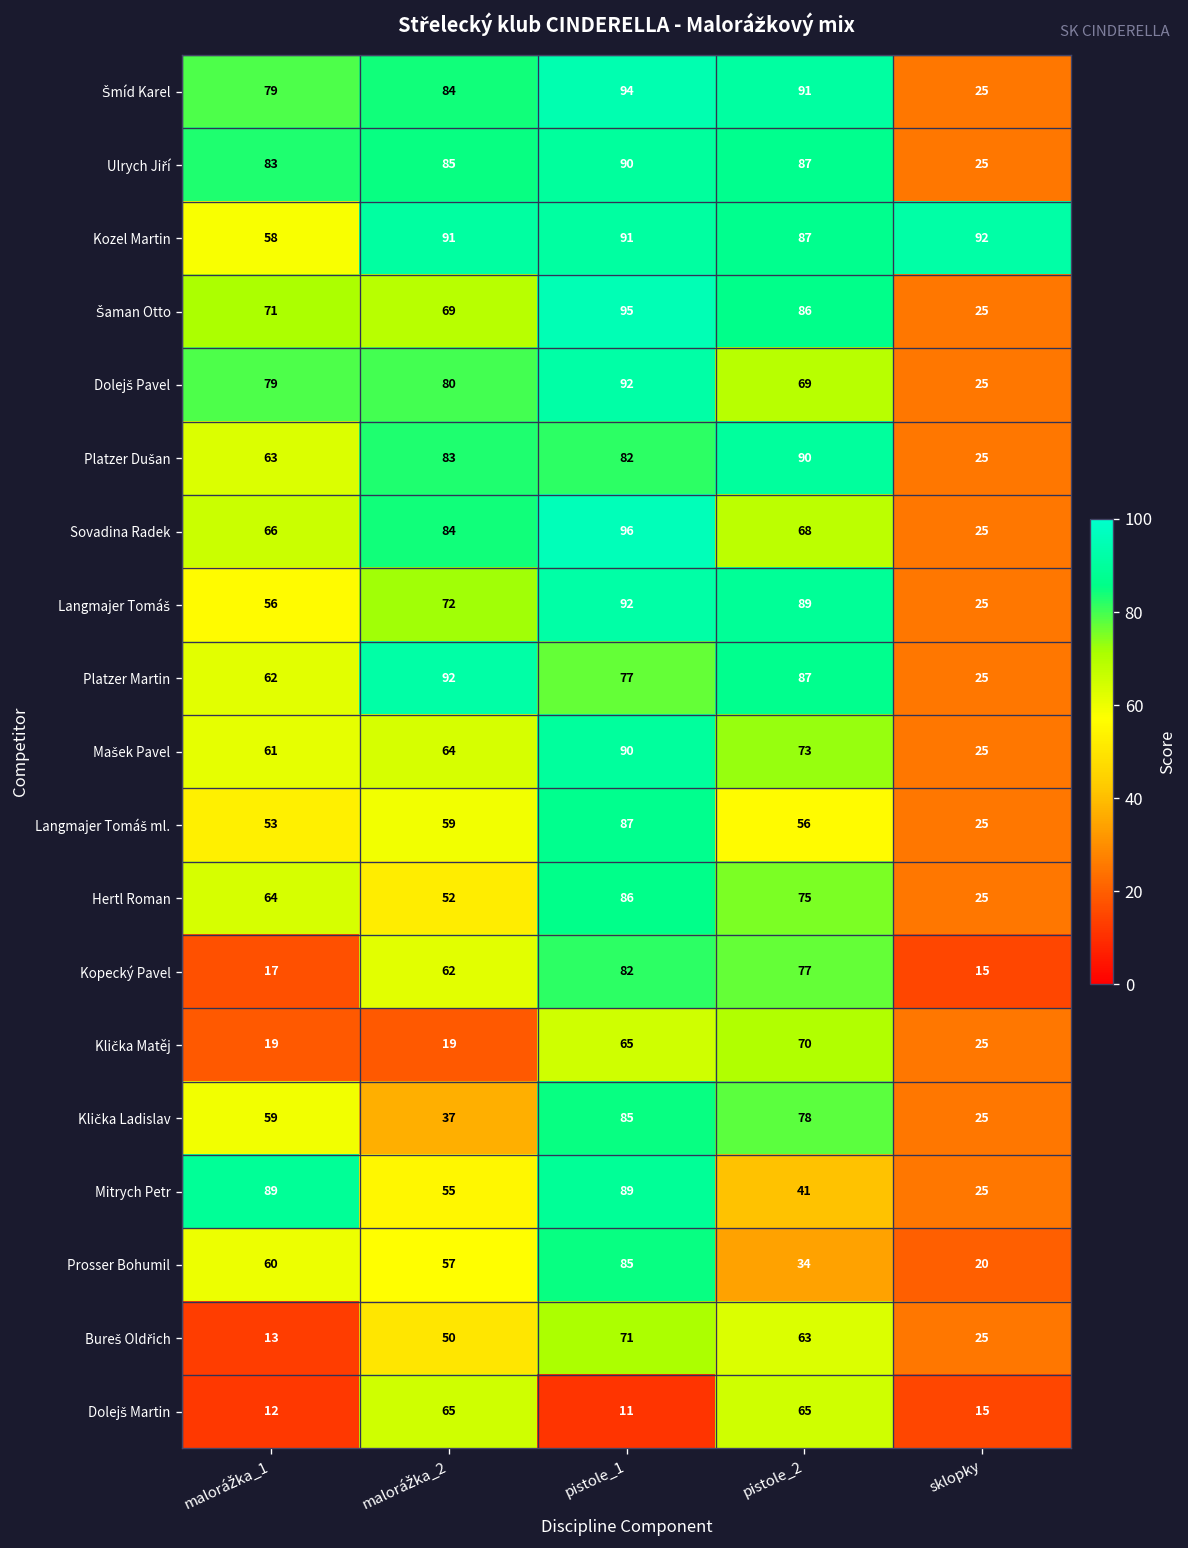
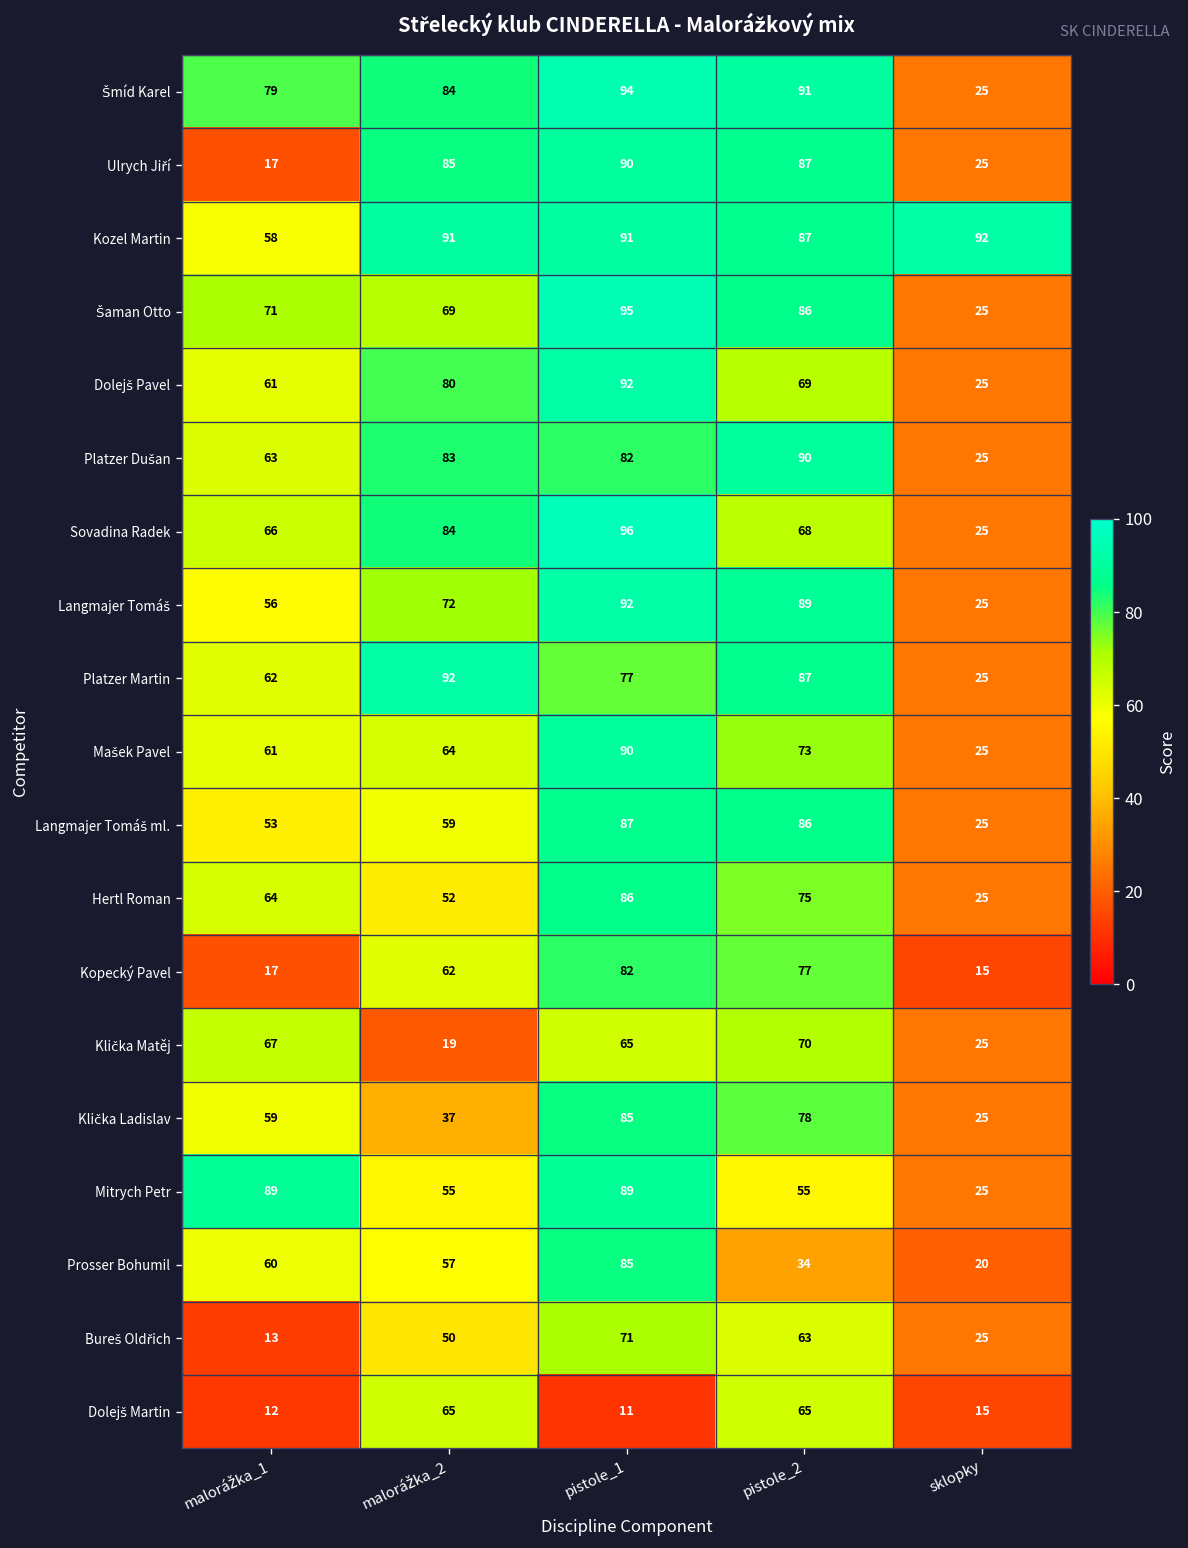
  {
    "Šmíd Karel": {
      "malorážka_1": 79,
      "malorážka_2": 84,
      "pistole_1": 94,
      "pistole_2": 91,
      "sklopky": 25
    },
    "Ulrych Jiří": {
-     "malorážka_1": 83,
+     "malorážka_1": 17,
      "malorážka_2": 85,
      "pistole_1": 90,
      "pistole_2": 87,
      "sklopky": 25
    },
    "Kozel Martin": {
      "malorážka_1": 58,
      "malorážka_2": 91,
      "pistole_1": 91,
      "pistole_2": 87,
      "sklopky": 92
    },
    "Šaman Otto": {
      "malorážka_1": 71,
      "malorážka_2": 69,
      "pistole_1": 95,
      "pistole_2": 86,
      "sklopky": 25
    },
    "Dolejš Pavel": {
-     "malorážka_1": 79,
+     "malorážka_1": 61,
      "malorážka_2": 80,
      "pistole_1": 92,
      "pistole_2": 69,
      "sklopky": 25
    },
    "Platzer Dušan": {
      "malorážka_1": 63,
      "malorážka_2": 83,
      "pistole_1": 82,
      "pistole_2": 90,
      "sklopky": 25
    },
    "Sovadina Radek": {
      "malorážka_1": 66,
      "malorážka_2": 84,
      "pistole_1": 96,
      "pistole_2": 68,
      "sklopky": 25
    },
    "Langmajer Tomáš": {
      "malorážka_1": 56,
      "malorážka_2": 72,
      "pistole_1": 92,
      "pistole_2": 89,
      "sklopky": 25
    },
    "Platzer Martin": {
      "malorážka_1": 62,
      "malorážka_2": 92,
      "pistole_1": 77,
      "pistole_2": 87,
      "sklopky": 25
    },
    "Mašek Pavel": {
      "malorážka_1": 61,
      "malorážka_2": 64,
      "pistole_1": 90,
      "pistole_2": 73,
      "sklopky": 25
    },
    "Langmajer Tomáš ml.": {
      "malorážka_1": 53,
      "malorážka_2": 59,
      "pistole_1": 87,
-     "pistole_2": 56,
+     "pistole_2": 86,
      "sklopky": 25
    },
    "Hertl Roman": {
      "malorážka_1": 64,
      "malorážka_2": 52,
      "pistole_1": 86,
      "pistole_2": 75,
      "sklopky": 25
    },
    "Kopecký Pavel": {
      "malorážka_1": 17,
      "malorážka_2": 62,
      "pistole_1": 82,
      "pistole_2": 77,
      "sklopky": 15
    },
    "Klička Matěj": {
-     "malorážka_1": 19,
+     "malorážka_1": 67,
      "malorážka_2": 19,
      "pistole_1": 65,
      "pistole_2": 70,
      "sklopky": 25
    },
    "Klička Ladislav": {
      "malorážka_1": 59,
      "malorážka_2": 37,
      "pistole_1": 85,
      "pistole_2": 78,
      "sklopky": 25
    },
    "Mitrych Petr": {
      "malorážka_1": 89,
      "malorážka_2": 55,
      "pistole_1": 89,
-     "pistole_2": 41,
+     "pistole_2": 55,
      "sklopky": 25
    },
    "Prosser Bohumil": {
      "malorážka_1": 60,
      "malorážka_2": 57,
      "pistole_1": 85,
      "pistole_2": 34,
      "sklopky": 20
    },
    "Bureš Oldřich": {
      "malorážka_1": 13,
      "malorážka_2": 50,
      "pistole_1": 71,
      "pistole_2": 63,
      "sklopky": 25
    },
    "Dolejš Martin": {
      "malorážka_1": 12,
      "malorážka_2": 65,
      "pistole_1": 11,
      "pistole_2": 65,
      "sklopky": 15
    }
  }
